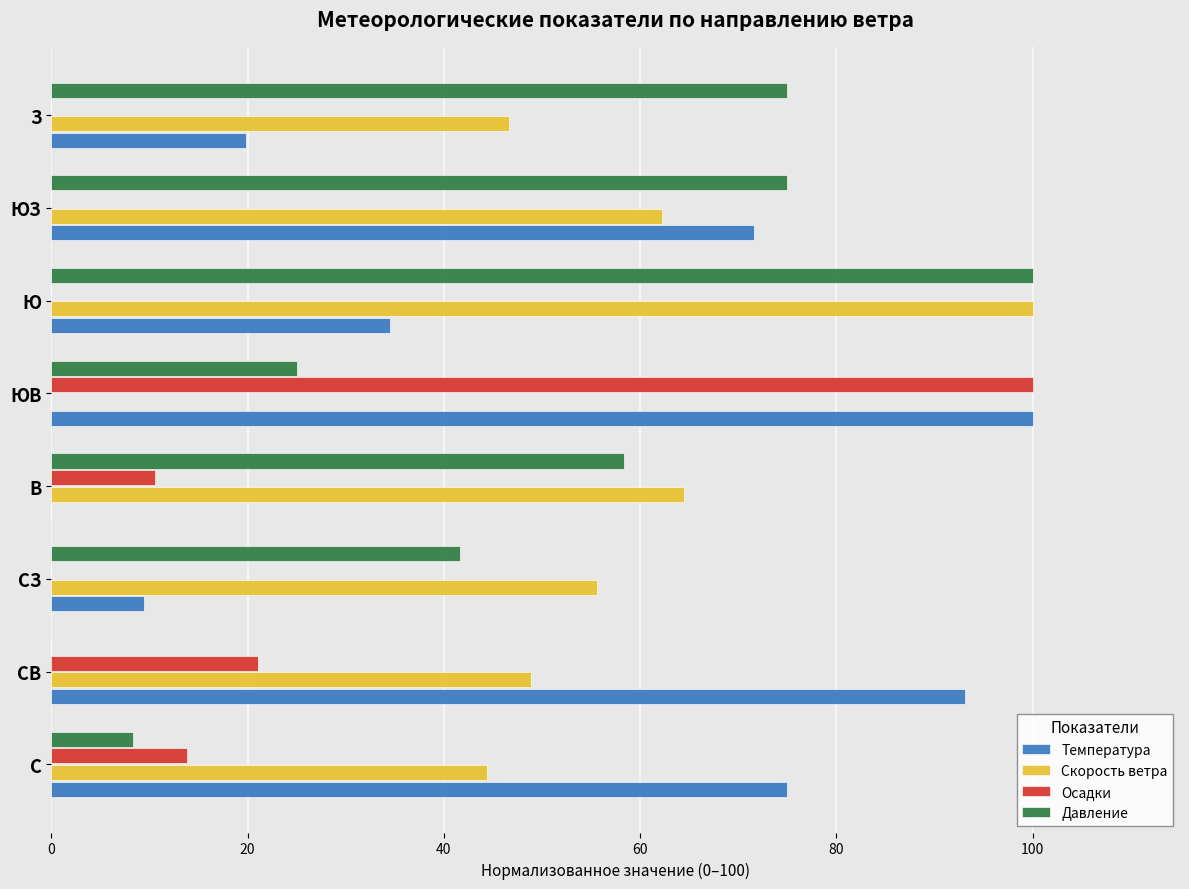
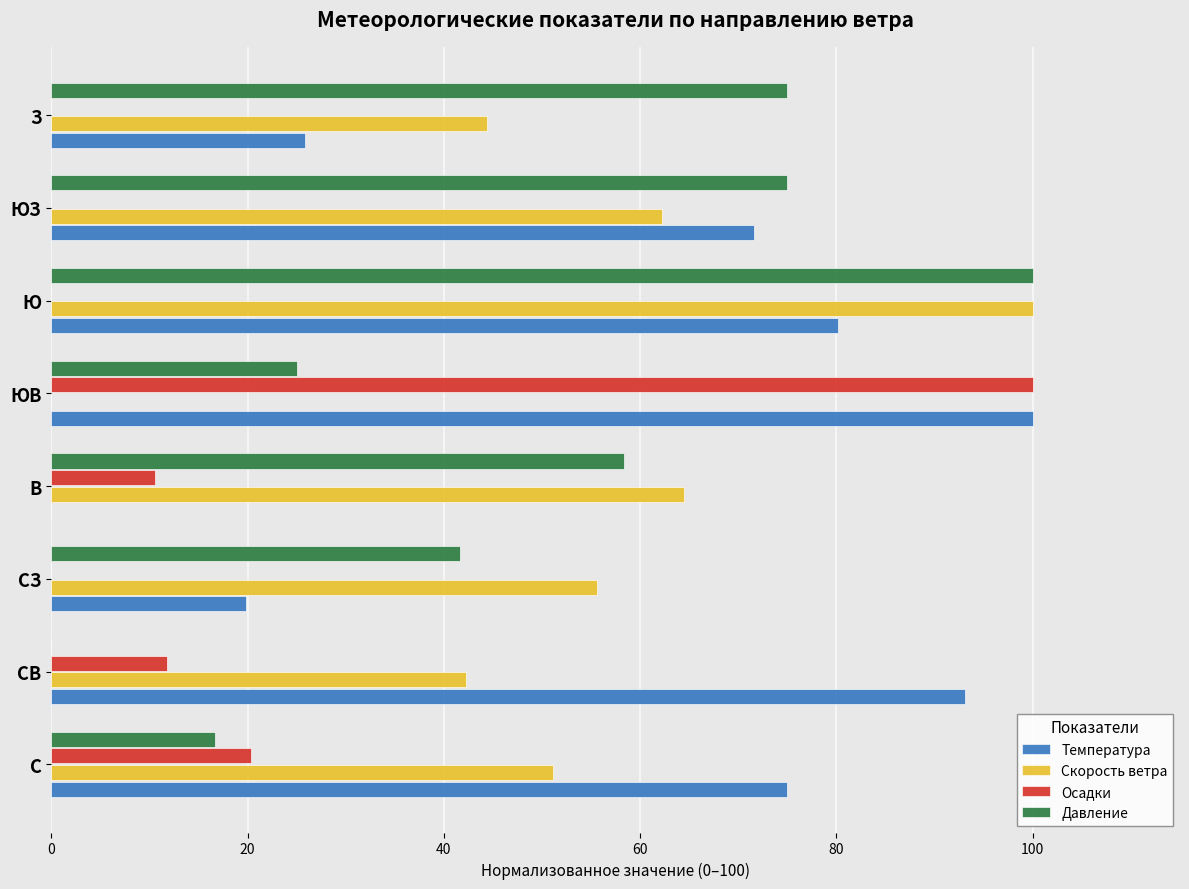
  {
    "Температура": {
-     "З": 20,
+     "З": 26,
      "ЮЗ": 72,
-     "Ю": 34,
+     "Ю": 80,
      "ЮВ": 100,
      "В": 0,
-     "СЗ": 9,
+     "СЗ": 20,
      "СВ": 93,
      "С": 75
    },
    "Скорость ветра": {
-     "З": 47,
+     "З": 44,
      "ЮЗ": 62,
      "Ю": 100,
      "ЮВ": 0,
      "В": 64,
      "СЗ": 56,
-     "СВ": 49,
-     "С": 44
+     "СВ": 42,
+     "С": 51
    },
    "Осадки": {
      "З": 0,
      "ЮЗ": 0,
      "Ю": 0,
      "ЮВ": 100,
      "В": 11,
      "СЗ": 0,
-     "СВ": 21,
-     "С": 14
+     "СВ": 12,
+     "С": 20
    },
    "Давление": {
      "З": 75,
      "ЮЗ": 75,
      "Ю": 100,
      "ЮВ": 25,
      "В": 58,
      "СЗ": 42,
      "СВ": 0,
-     "С": 8
+     "С": 17
    }
  }
